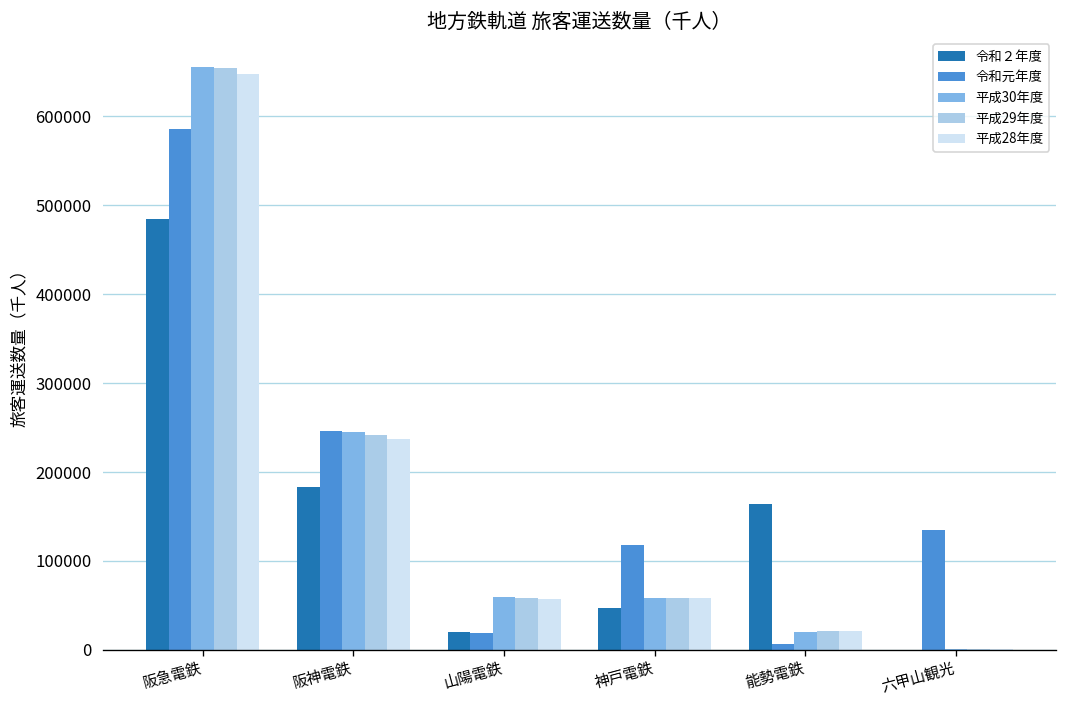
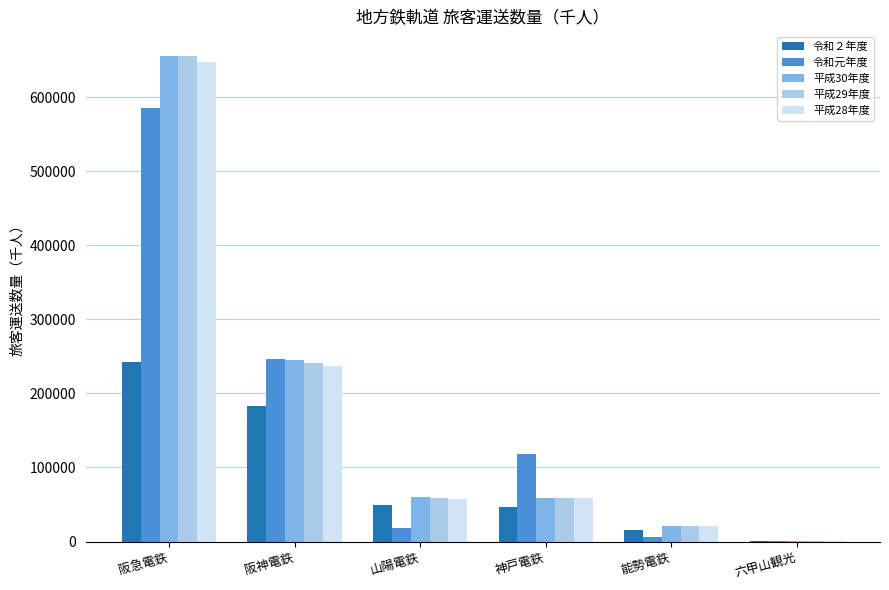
  {
    "令和２年度": {
-     "阪急電鉄": 490000,
+     "阪急電鉄": 240000,
      "阪神電鉄": 180000,
-     "山陽電鉄": 20000,
+     "山陽電鉄": 50000,
      "神戸電鉄": 50000,
-     "能勢電鉄": 160000
+     "能勢電鉄": 20000
    },
    "令和元年度": {
      "阪急電鉄": 590000,
      "阪神電鉄": 250000,
      "山陽電鉄": 20000,
      "神戸電鉄": 120000,
      "能勢電鉄": 10000,
-     "六甲山観光": 140000
+     "六甲山観光": 0
    }
  }
